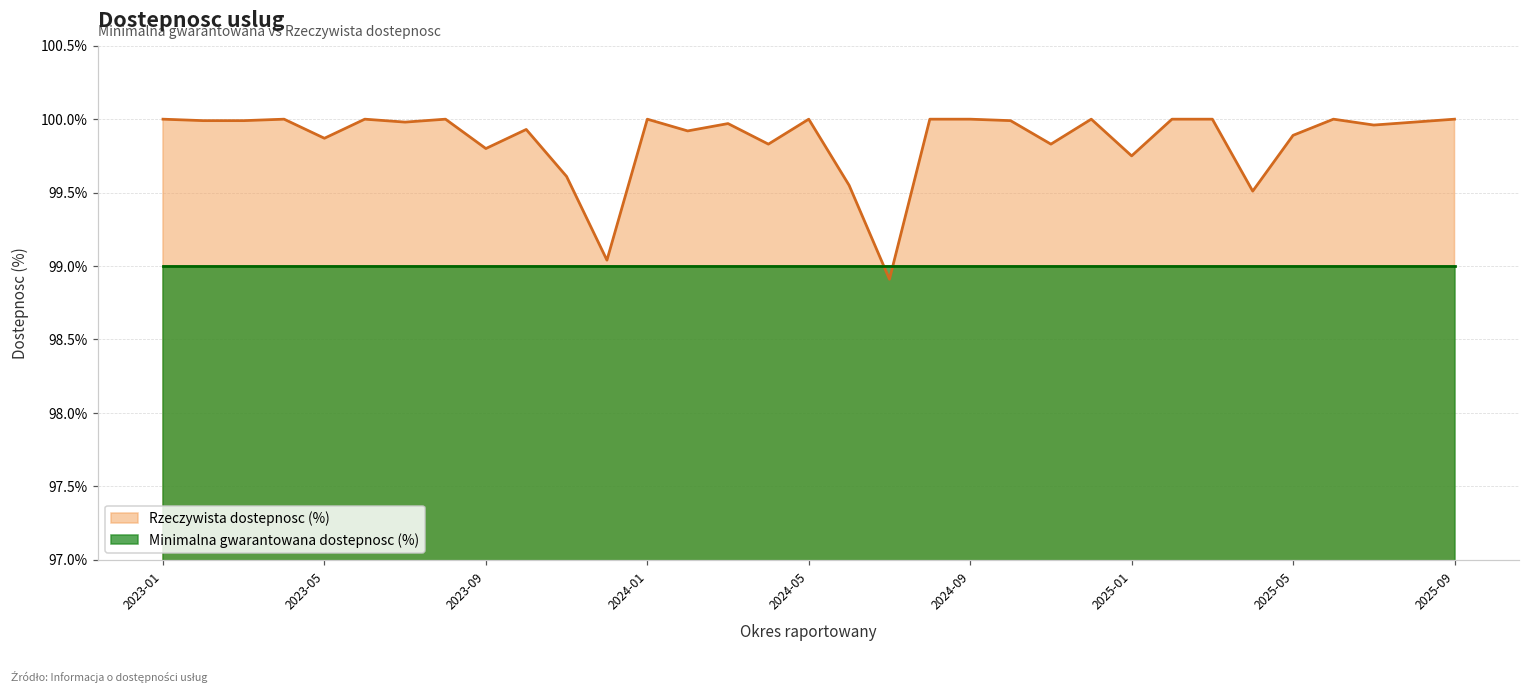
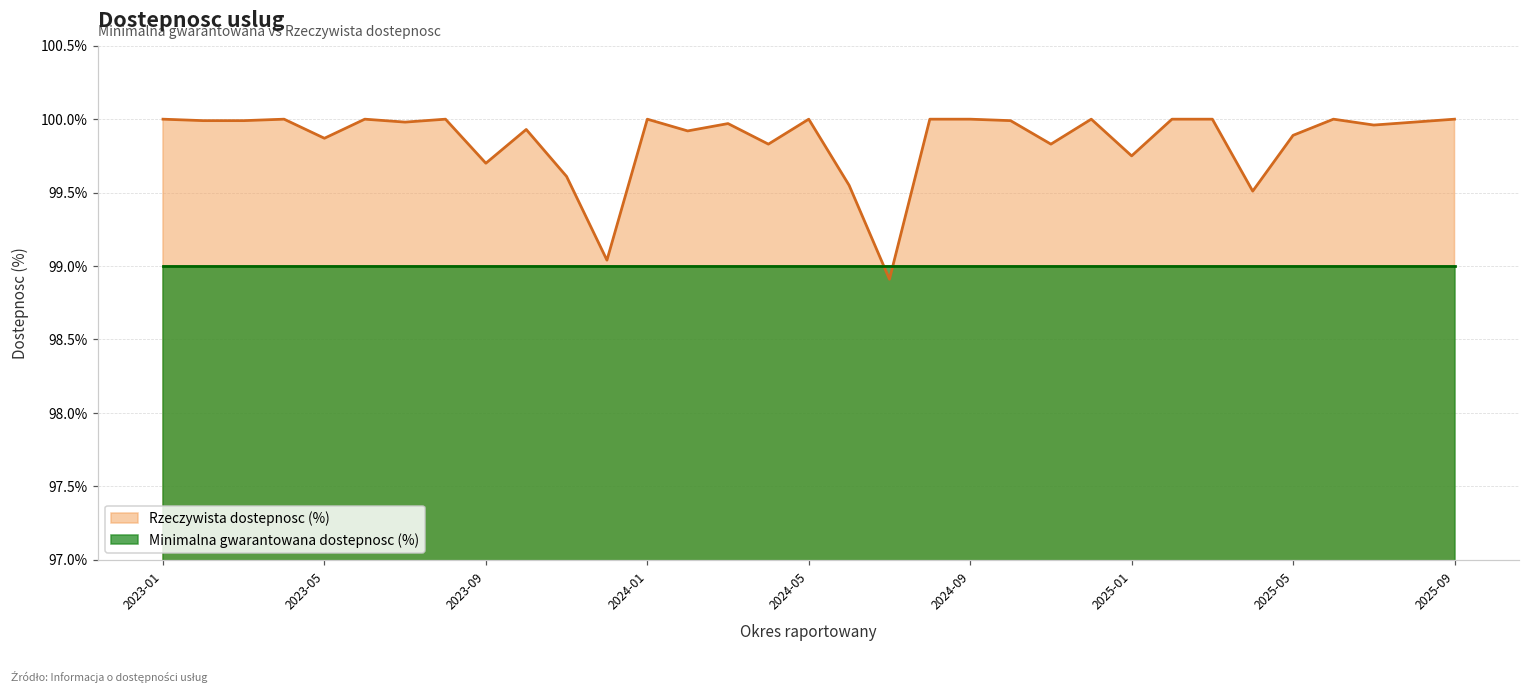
  {
    "Rzeczywista dostepnosc (%)": {
      "2023-01": "100.00%",
      "2023-05": "99.87%",
-     "2023-09": "99.80%",
+     "2023-09": "99.70%",
      "2024-01": "100.00%",
      "2024-05": "100.00%",
      "2024-09": "100.00%",
      "2025-01": "99.75%",
      "2025-05": "99.89%",
      "2025-09": "100.00%"
    },
    "Minimalna gwarantowana dostepnosc (%)": {
      "2023-01": "99.00%",
      "2023-05": "99.00%",
      "2023-09": "99.00%",
      "2024-01": "99.00%",
      "2024-05": "99.00%",
      "2024-09": "99.00%",
      "2025-01": "99.00%",
      "2025-05": "99.00%",
      "2025-09": "99.00%"
    }
  }
